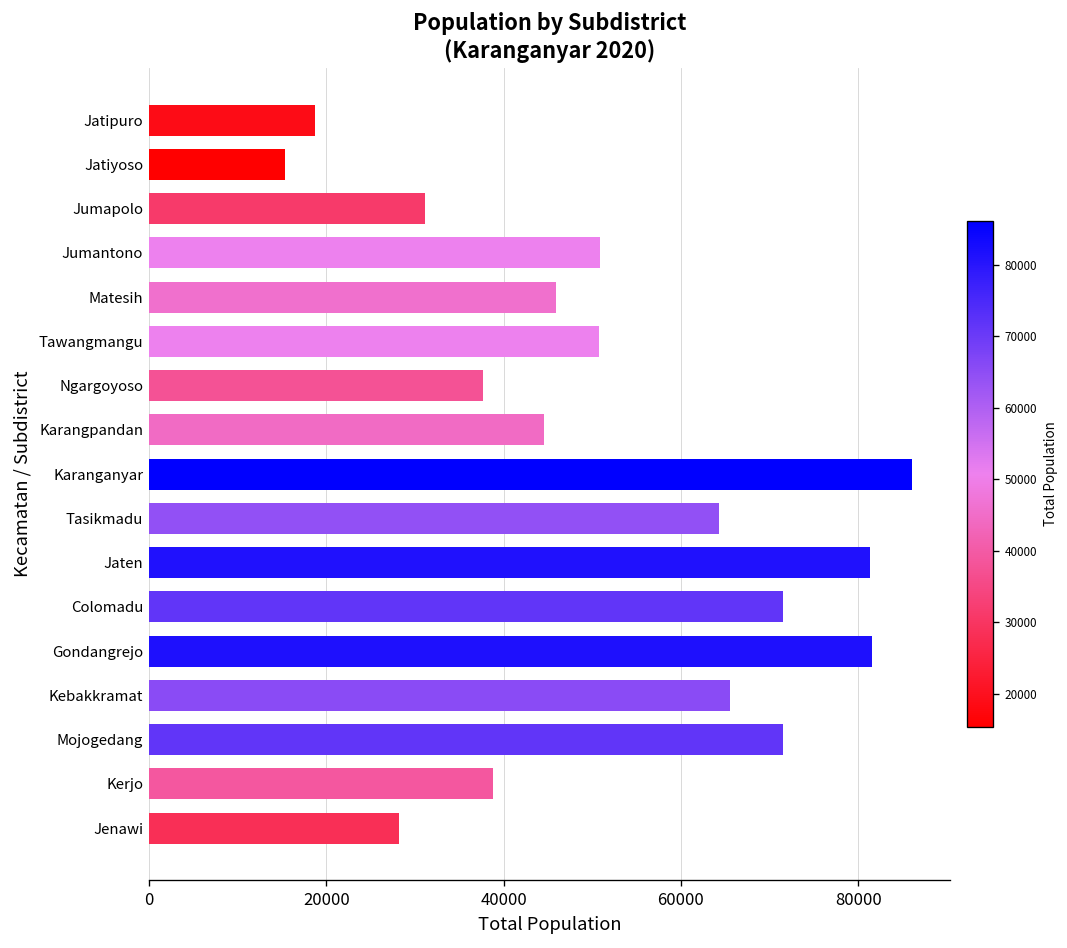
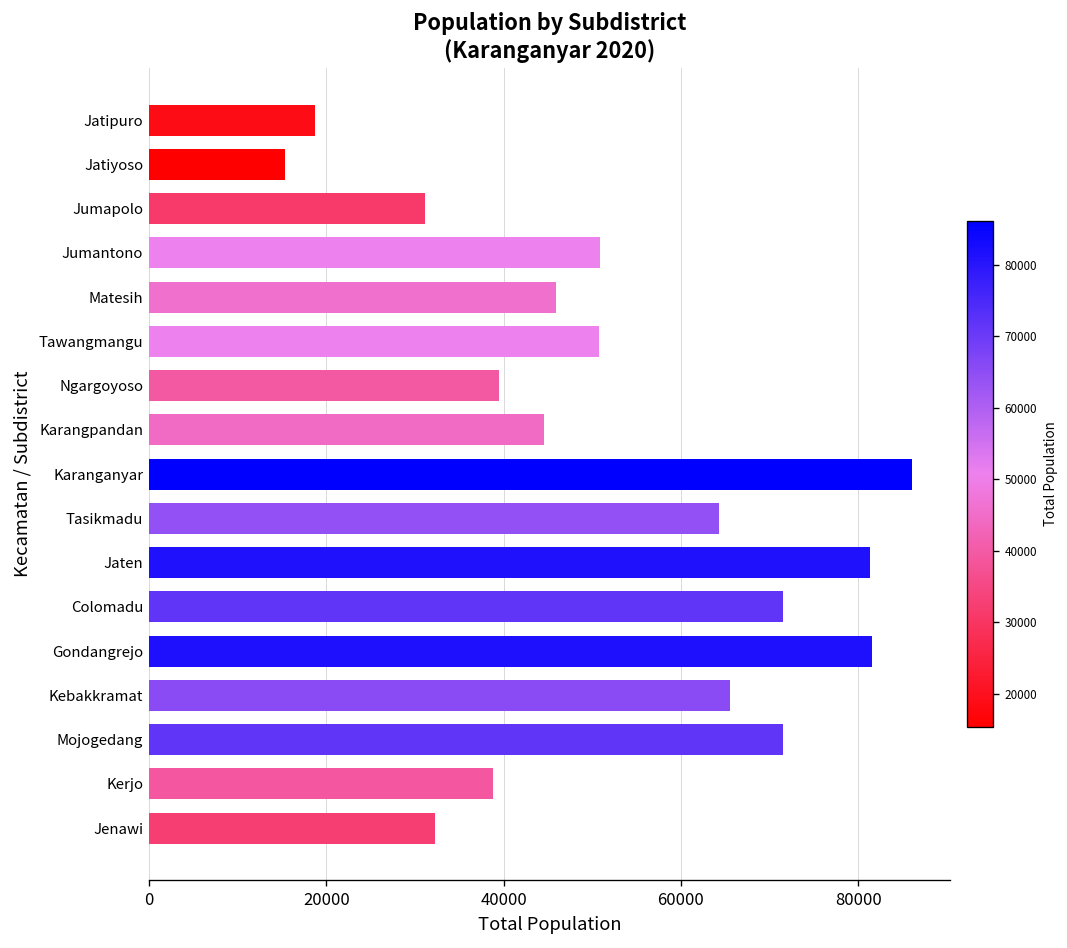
  {
    "Jatipuro": 19000,
    "Jatiyoso": 15000,
    "Jumapolo": 31000,
    "Jumantono": 51000,
    "Matesih": 46000,
    "Tawangmangu": 51000,
-   "Ngargoyoso": 38000,
+   "Ngargoyoso": 39000,
    "Karangpandan": 45000,
    "Karanganyar": 86000,
    "Tasikmadu": 64000,
    "Jaten": 81000,
    "Colomadu": 71000,
    "Gondangrejo": 82000,
    "Kebakkramat": 66000,
    "Mojogedang": 72000,
    "Kerjo": 39000,
-   "Jenawi": 28000
+   "Jenawi": 32000
  }
